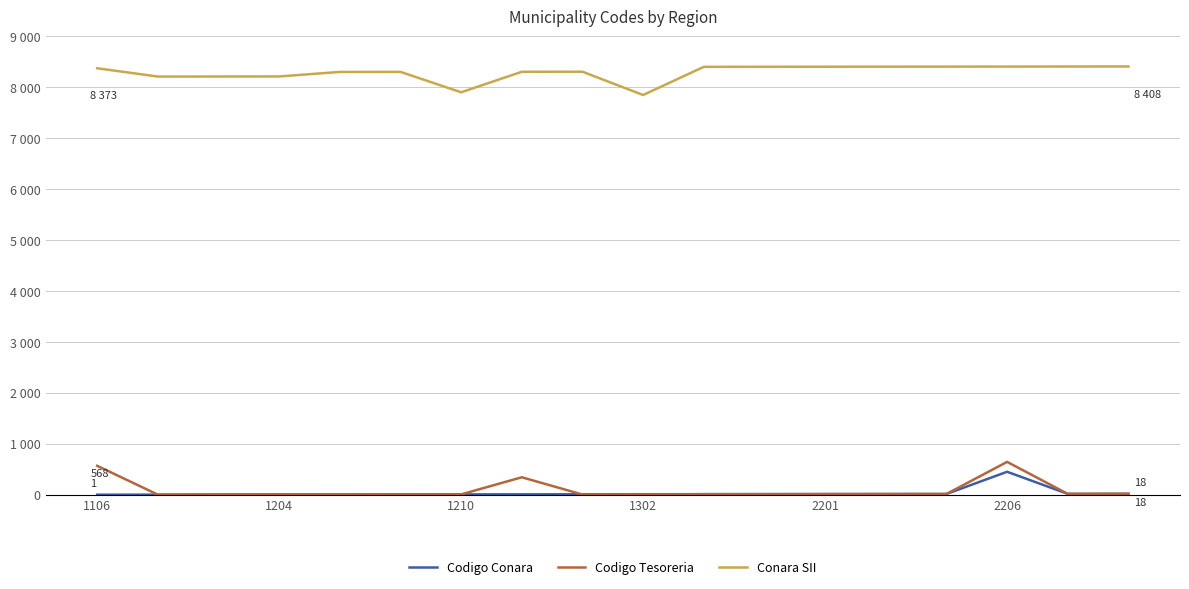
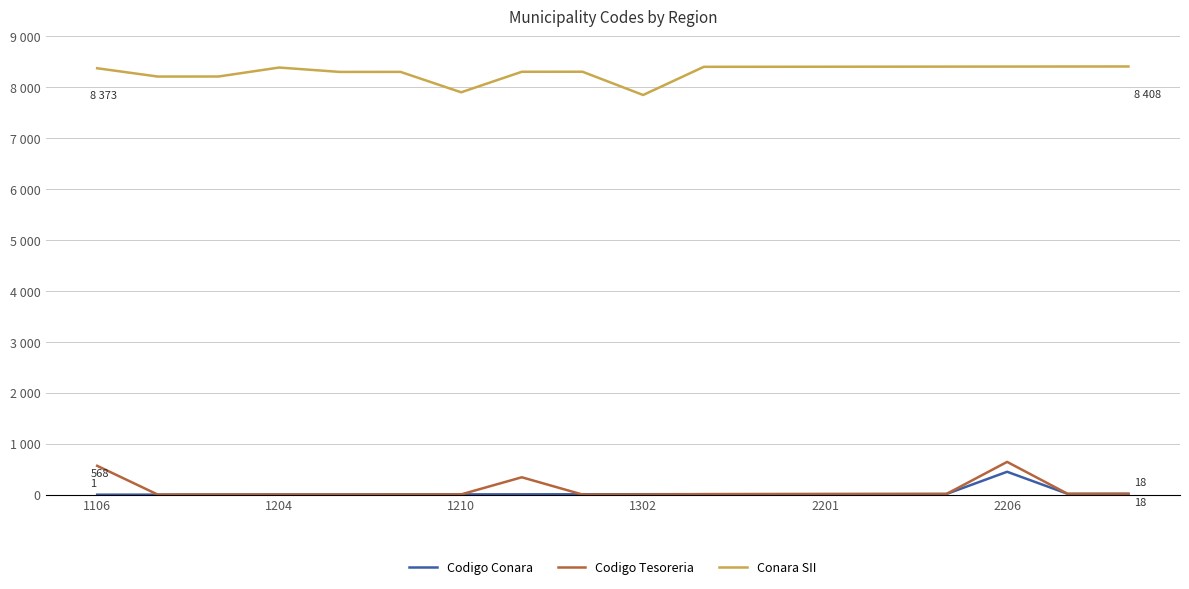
  {
    "Codigo Conara": {
      "1106": 1
    },
    "Codigo Tesoreria": {
      "1106": 568
    },
    "Conara SII": {
-     "1204": 8200,
+     "1204": 8400,
      "1210": 7900,
      "1302": 7800,
      "2201": 8400,
      "2206": 8400
    }
  }
